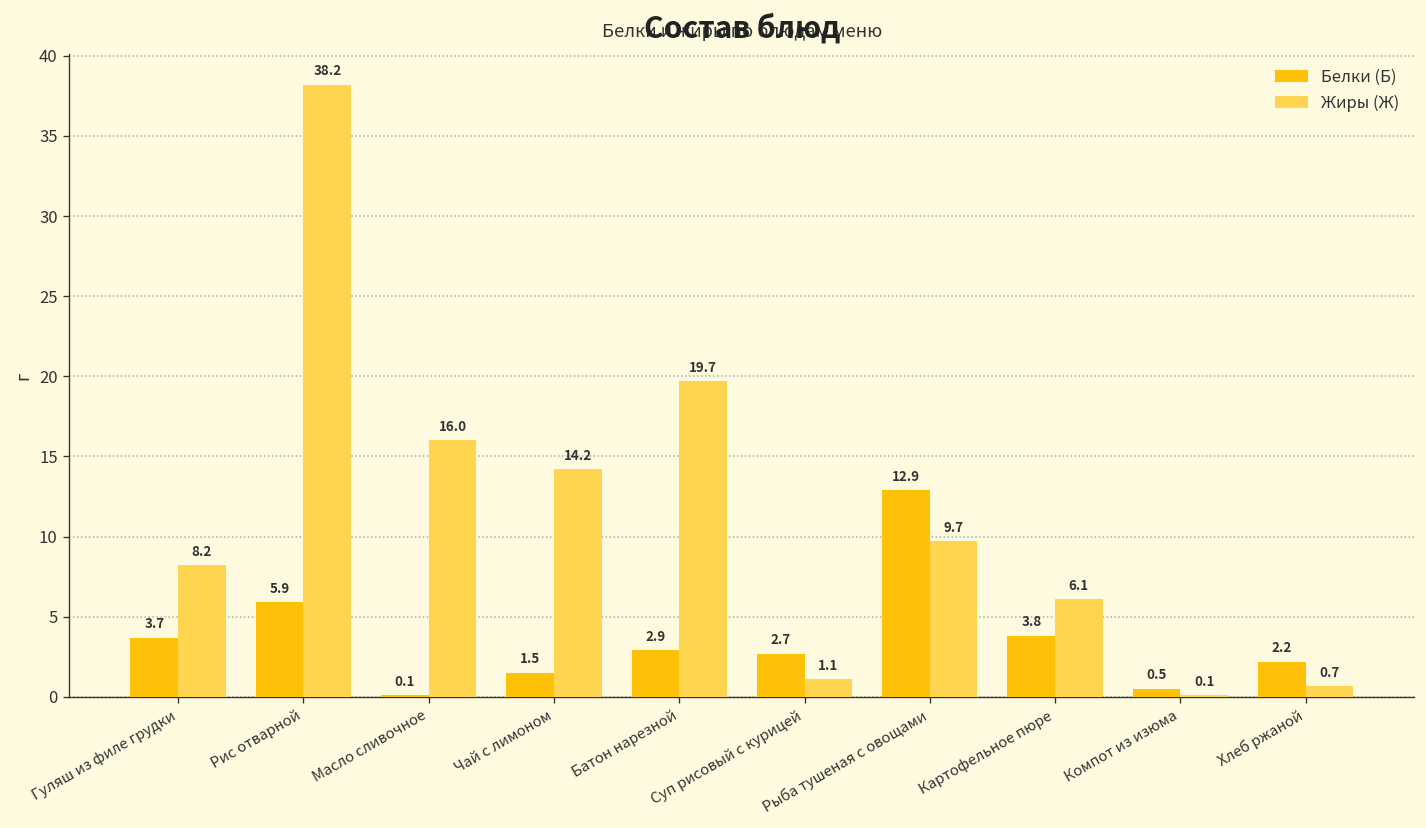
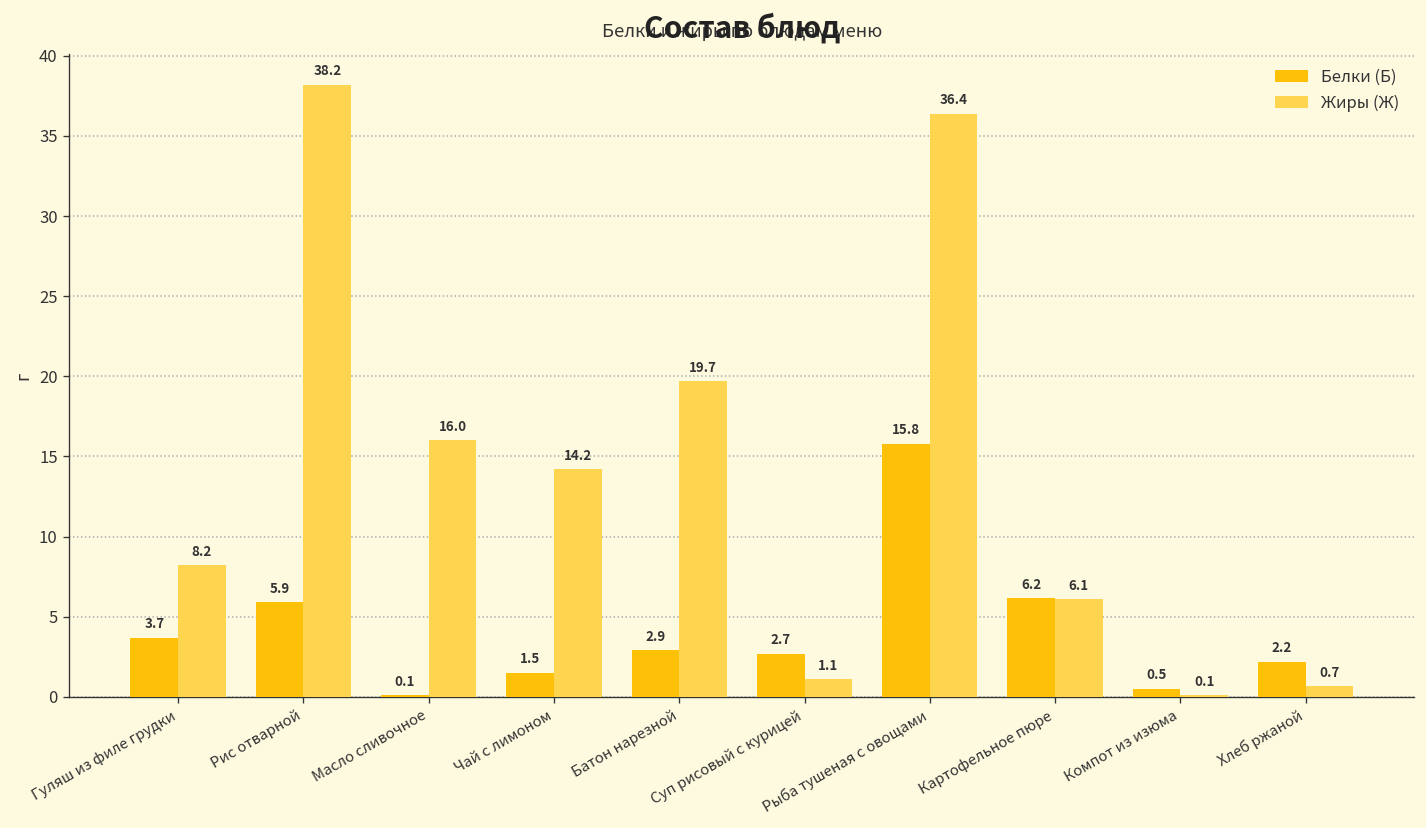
  {
    "Белки (Б)": {
      "Гуляш из филе грудки": 3.7,
      "Рис отварной": 5.9,
      "Масло сливочное": 0.1,
      "Чай с лимоном": 1.5,
      "Батон нарезной": 2.9,
      "Суп рисовый с курицей": 2.7,
-     "Рыба тушеная с овощами": 12.9,
-     "Картофельное пюре": 3.8,
+     "Рыба тушеная с овощами": 15.8,
+     "Картофельное пюре": 6.2,
      "Компот из изюма": 0.5,
      "Хлеб ржаной": 2.2
    },
    "Жиры (Ж)": {
      "Гуляш из филе грудки": 8.2,
      "Рис отварной": 38.2,
      "Масло сливочное": 16.0,
      "Чай с лимоном": 14.2,
      "Батон нарезной": 19.7,
      "Суп рисовый с курицей": 1.1,
-     "Рыба тушеная с овощами": 9.7,
+     "Рыба тушеная с овощами": 36.4,
      "Картофельное пюре": 6.1,
      "Компот из изюма": 0.1,
      "Хлеб ржаной": 0.7
    }
  }
